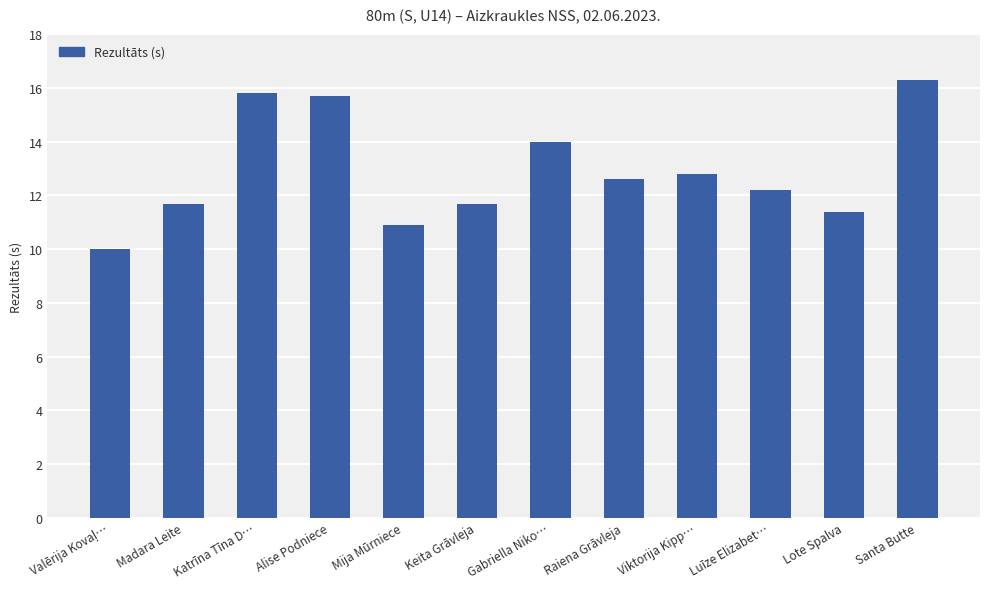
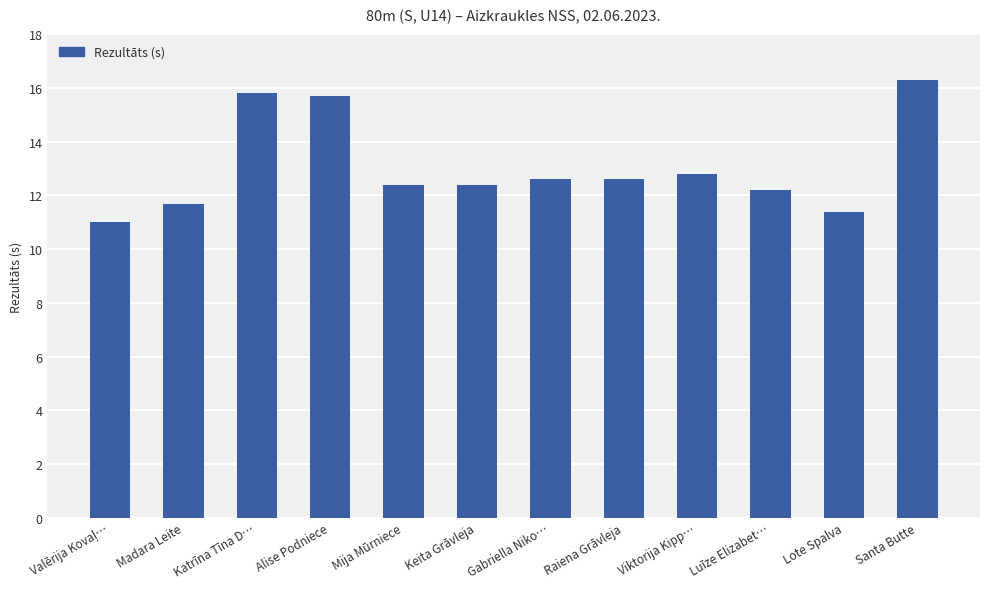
  {
-   "Valērija Kovaļ…": 10,
+   "Valērija Kovaļ…": 11,
    "Madara Leite": 11.7,
    "Katrīna Tīna D…": 15.8,
    "Alise Podniece": 15.7,
-   "Mija Mūrniece": 10.9,
-   "Keita Grāvleja": 11.7,
-   "Gabriella Niko…": 14.0,
+   "Mija Mūrniece": 12.4,
+   "Keita Grāvleja": 12.4,
+   "Gabriella Niko…": 12.6,
    "Raiena Grāvleja": 12.6,
    "Viktorija Kipp…": 12.8,
    "Luīze Elizabet…": 12.2,
    "Lote Spalva": 11.4,
    "Santa Butte": 16.3
  }
